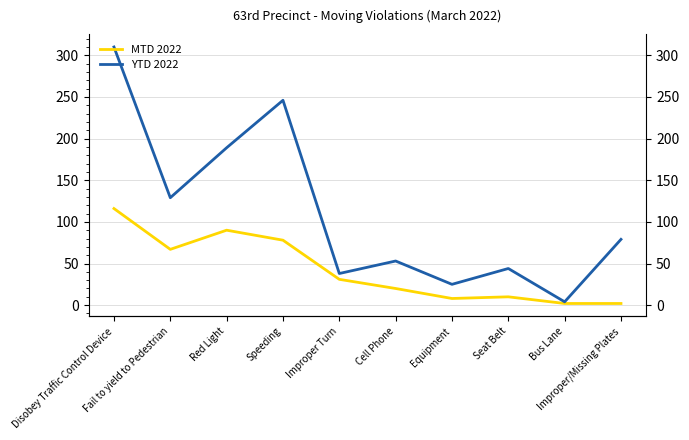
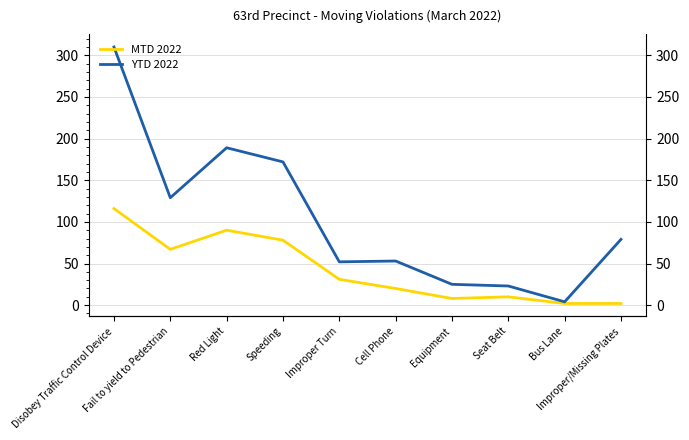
  {
    "MTD 2022": {
      "Disobey Traffic Control Device": 120,
      "Fail to yield to Pedestrian": 70,
      "Red Light": 90,
      "Speeding": 80,
      "Improper Turn": 30,
      "Cell Phone": 20,
      "Equipment": 10,
      "Seat Belt": 10,
      "Improper/Missing Plates": 0
    },
    "YTD 2022": {
      "Disobey Traffic Control Device": 310,
      "Fail to yield to Pedestrian": 130,
      "Red Light": 190,
-     "Speeding": 250,
-     "Improper Turn": 40,
+     "Speeding": 170,
+     "Improper Turn": 50,
      "Cell Phone": 50,
      "Equipment": 30,
-     "Seat Belt": 40,
+     "Seat Belt": 20,
      "Improper/Missing Plates": 80
    }
  }
